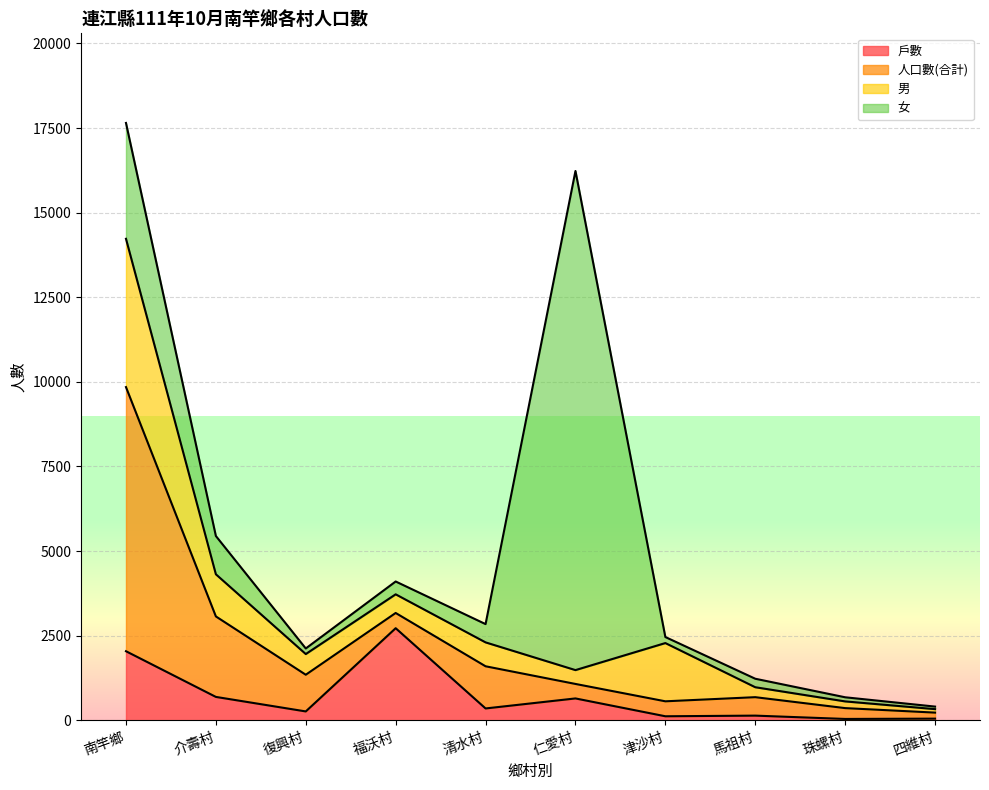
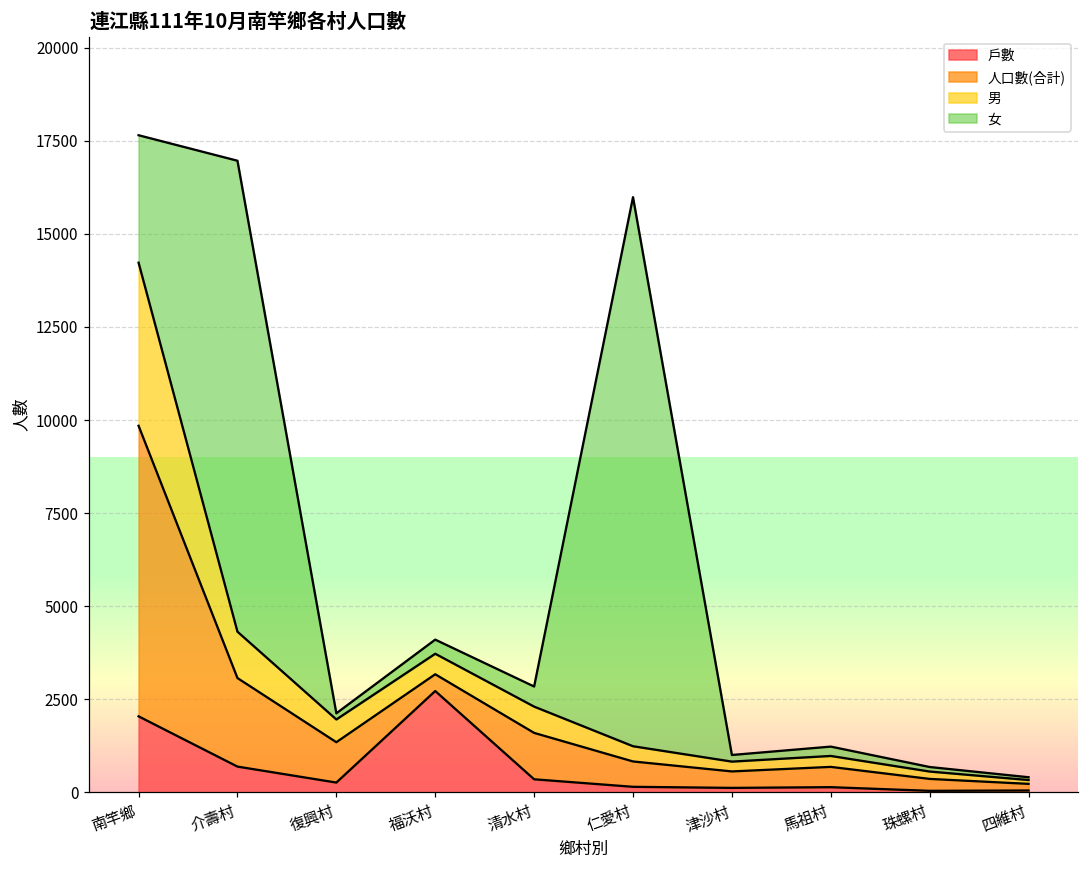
  {
    "戶數": {
      "南竿鄉": 2000,
      "介壽村": 700,
      "復興村": 300,
      "福沃村": 2700,
      "清水村": 400,
-     "仁愛村": 600,
+     "仁愛村": 100,
      "津沙村": 100,
      "馬祖村": 100,
      "珠螺村": 0,
      "四維村": 100
    },
    "人口數(合計)": {
      "南竿鄉": 7800,
      "介壽村": 2400,
      "復興村": 1100,
      "福沃村": 500,
      "清水村": 1200,
-     "仁愛村": 400,
+     "仁愛村": 700,
      "津沙村": 400,
      "馬祖村": 500,
      "珠螺村": 300,
      "四維村": 200
    },
    "男": {
      "南竿鄉": 4400,
      "介壽村": 1200,
      "復興村": 600,
      "福沃村": 600,
      "清水村": 700,
      "仁愛村": 400,
-     "津沙村": 1700,
+     "津沙村": 300,
      "馬祖村": 300,
      "珠螺村": 200
    },
    "女": {
      "南竿鄉": 3400,
-     "介壽村": 1100,
+     "介壽村": 12700,
      "復興村": 200,
      "福沃村": 400,
      "清水村": 500,
      "仁愛村": 14700,
      "津沙村": 200,
      "馬祖村": 300,
      "珠螺村": 100
    }
  }
